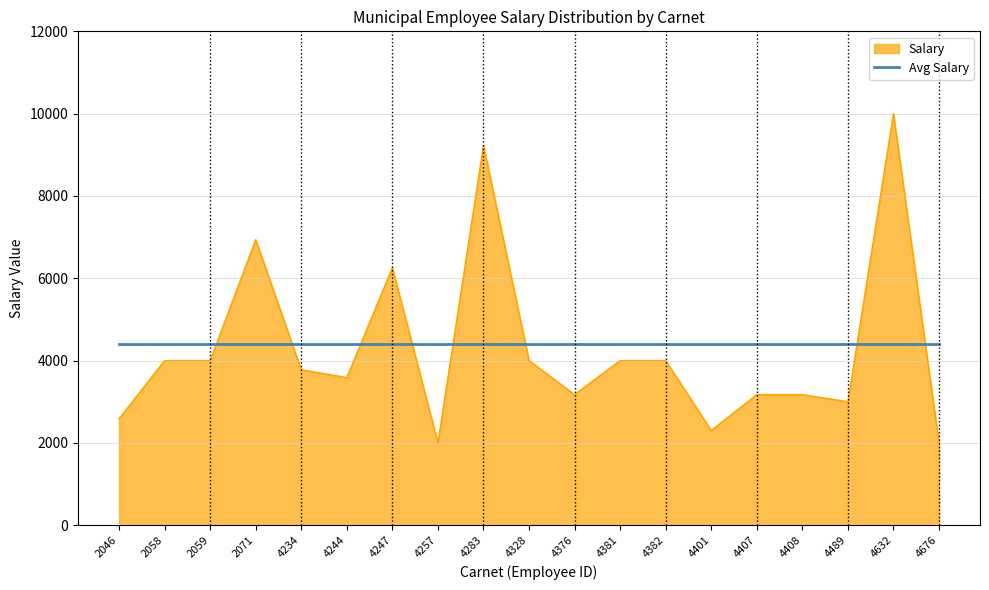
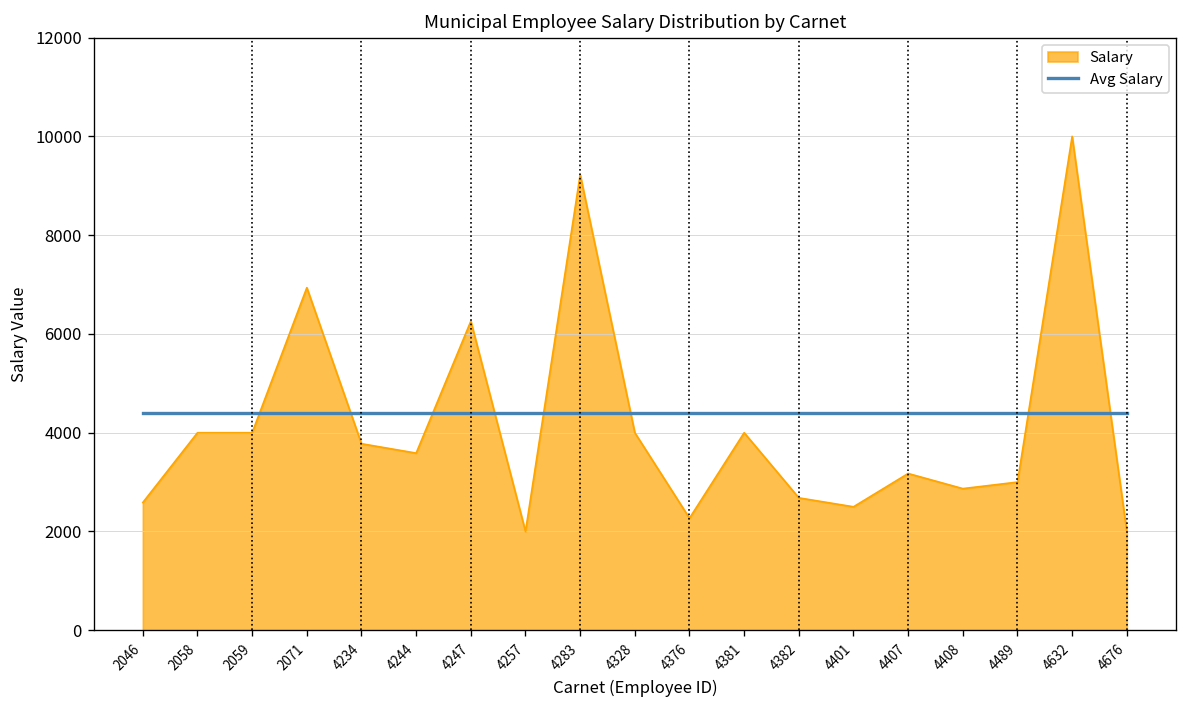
  {
    "Salary": {
      "2046": 2600,
      "2058": 4000,
      "2059": 4000,
      "2071": 6900,
      "4234": 3800,
      "4244": 3600,
      "4247": 6300,
      "4257": 2000,
      "4283": 9200,
      "4328": 4000,
-     "4376": 3200,
+     "4376": 2300,
      "4381": 4000,
-     "4382": 4000,
-     "4401": 2300,
+     "4382": 2700,
+     "4401": 2500,
      "4407": 3200,
-     "4408": 3200,
+     "4408": 2900,
      "4489": 3000,
      "4632": 10000,
      "4676": 2000
    },
    "Avg Salary": {
      "2046": 4400,
      "2058": 4400,
      "2059": 4400,
      "2071": 4400,
      "4234": 4400,
      "4244": 4400,
      "4247": 4400,
      "4257": 4400,
      "4283": 4400,
      "4328": 4400,
      "4376": 4400,
      "4381": 4400,
      "4382": 4400,
      "4401": 4400,
      "4407": 4400,
      "4408": 4400,
      "4489": 4400,
      "4632": 4400,
      "4676": 4400
    }
  }
